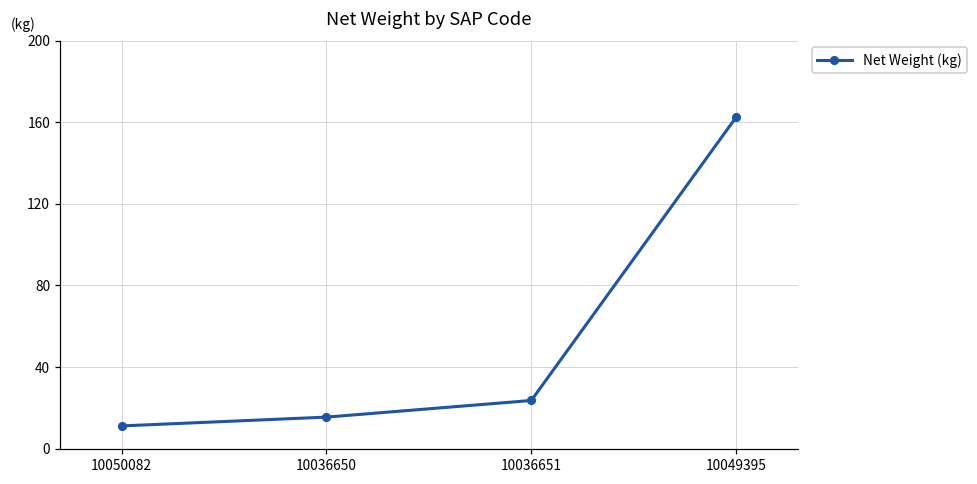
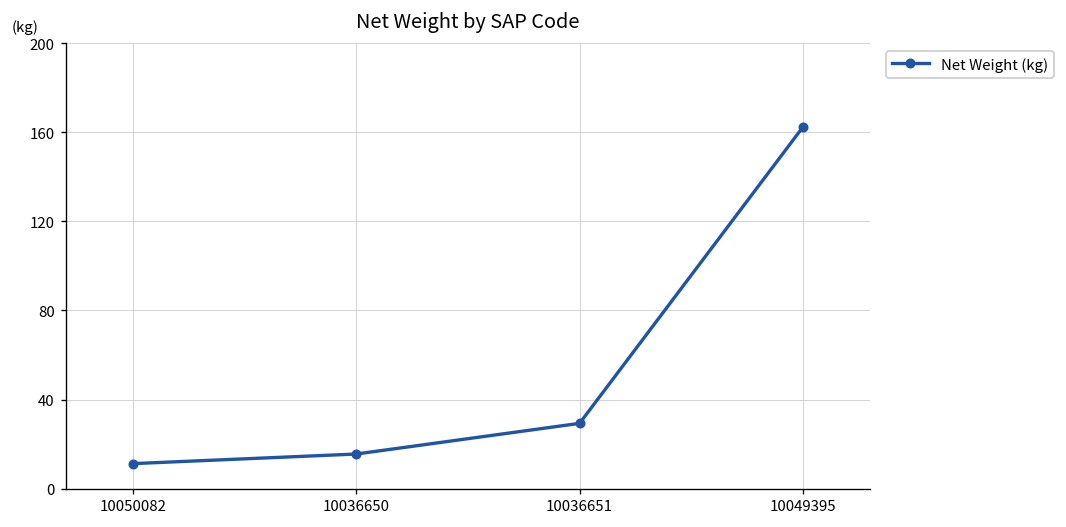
  {
    "10050082": 11,
    "10036650": 16,
-   "10036651": 24,
+   "10036651": 29,
    "10049395": 162
  }
